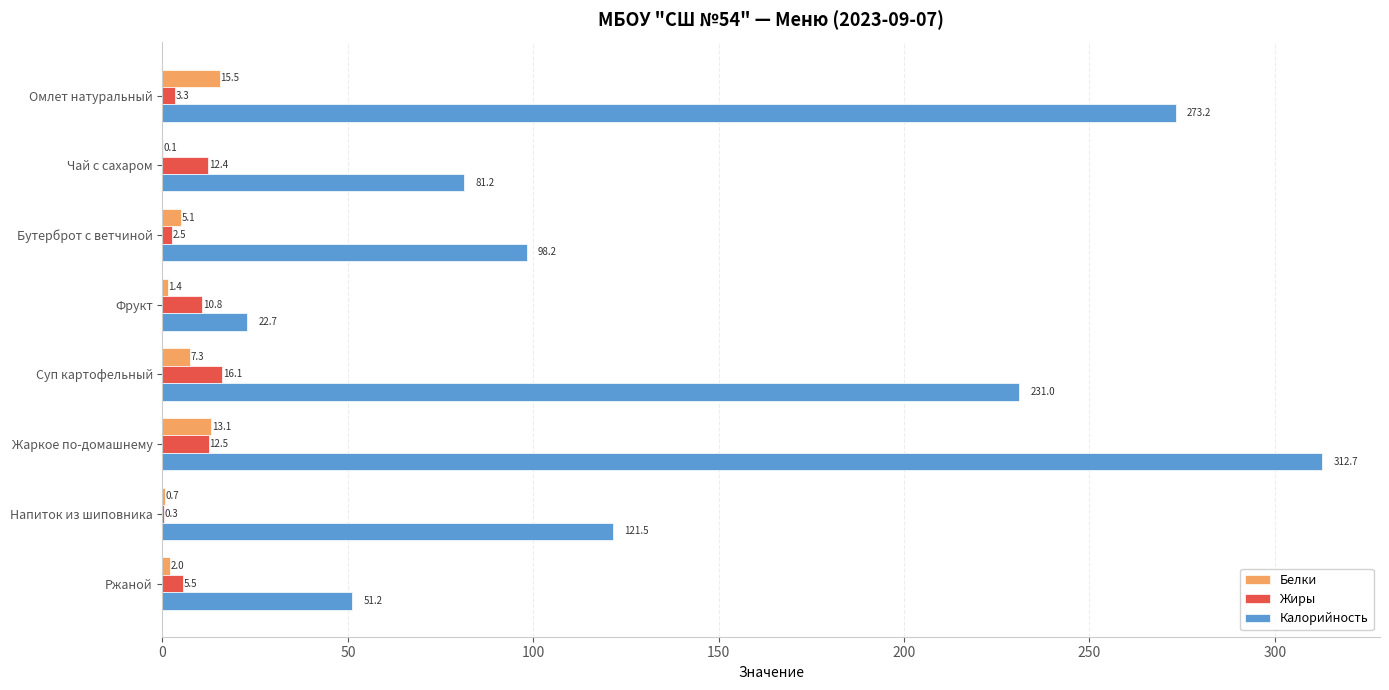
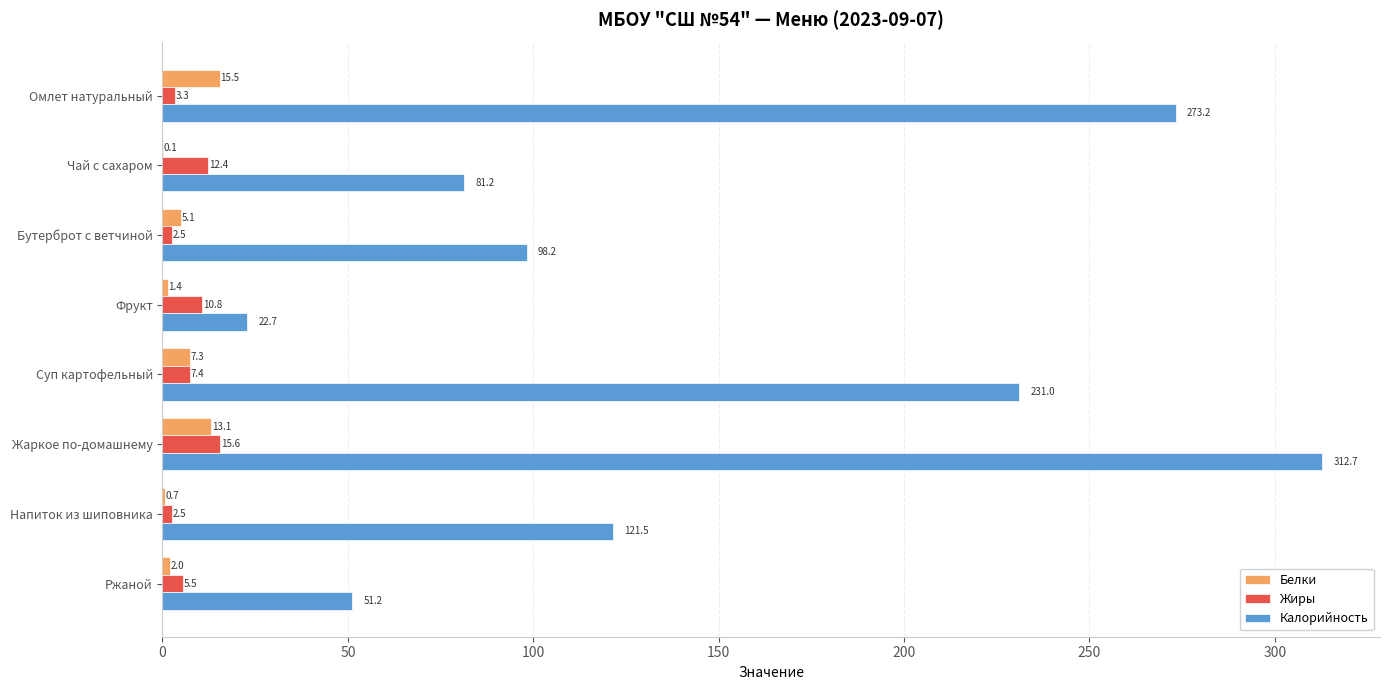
  {
    "Белки": {
      "Омлет натуральный": 15.5,
      "Чай с сахаром": 0.1,
      "Бутерброт с ветчиной": 5.1,
      "Фрукт": 1.4,
      "Суп картофельный": 7.3,
      "Жаркое по-домашнему": 13.1,
      "Напиток из шиповника": 0.7,
      "Ржаной": 2.0
    },
    "Жиры": {
      "Омлет натуральный": 3.3,
      "Чай с сахаром": 12.4,
      "Бутерброт с ветчиной": 2.5,
      "Фрукт": 10.8,
-     "Суп картофельный": 16.1,
-     "Жаркое по-домашнему": 12.5,
-     "Напиток из шиповника": 0.3,
+     "Суп картофельный": 7.4,
+     "Жаркое по-домашнему": 15.6,
+     "Напиток из шиповника": 2.5,
      "Ржаной": 5.5
    },
    "Калорийность": {
      "Омлет натуральный": 273.2,
      "Чай с сахаром": 81.2,
      "Бутерброт с ветчиной": 98.2,
      "Фрукт": 22.7,
      "Суп картофельный": 231.0,
      "Жаркое по-домашнему": 312.7,
      "Напиток из шиповника": 121.5,
      "Ржаной": 51.2
    }
  }
